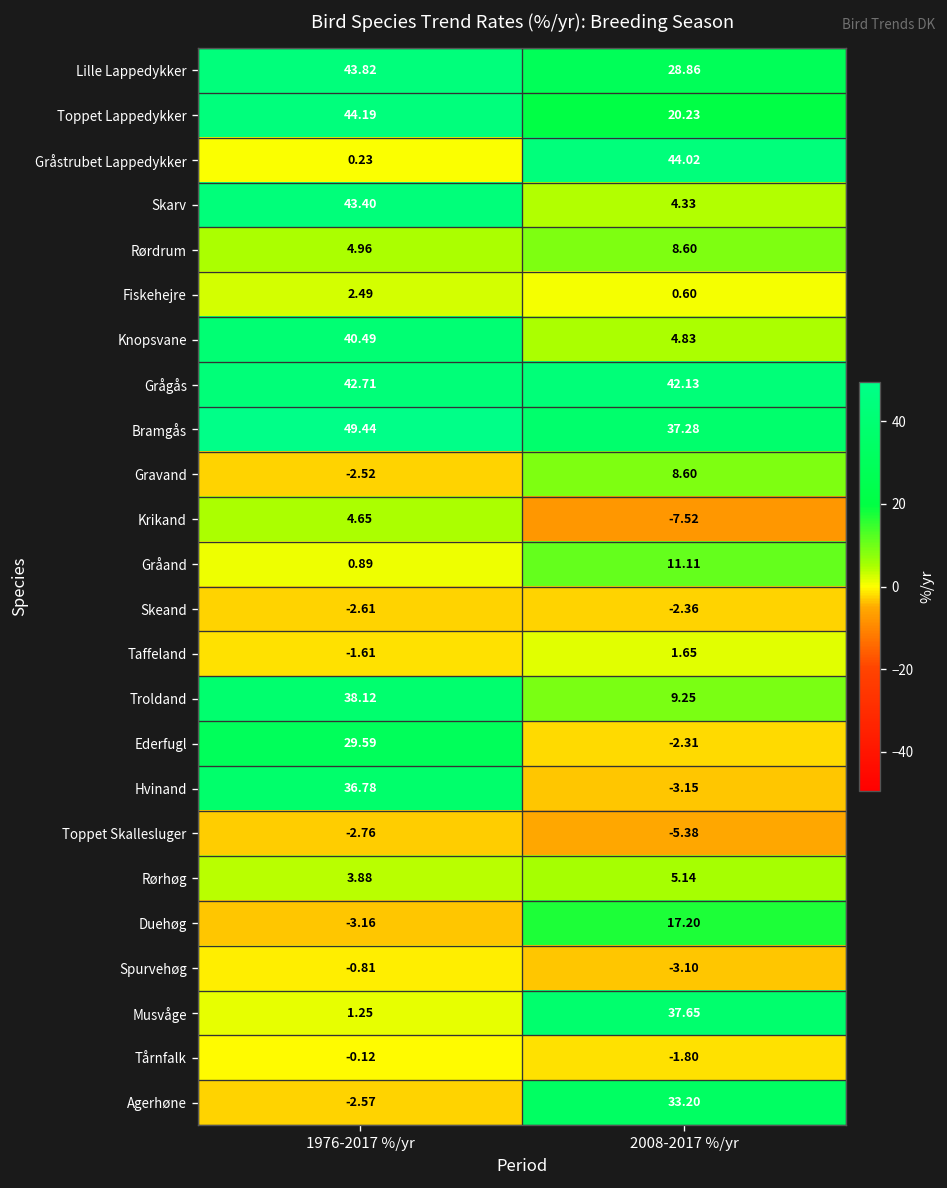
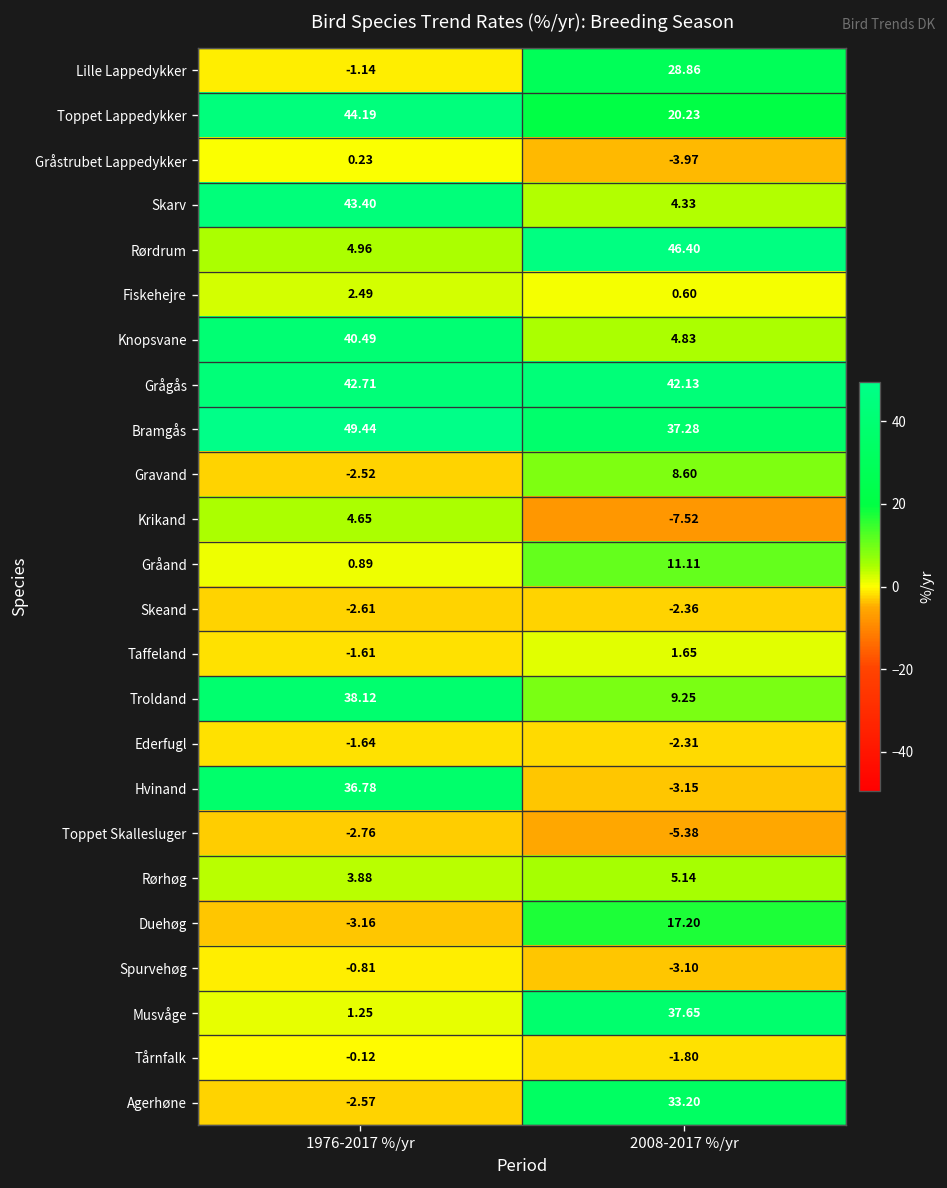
  {
    "Lille Lappedykker": {
-     "1976-2017 %/yr": 43.82,
+     "1976-2017 %/yr": -1.14,
      "2008-2017 %/yr": 28.86
    },
    "Toppet Lappedykker": {
      "1976-2017 %/yr": 44.19,
      "2008-2017 %/yr": 20.23
    },
    "Gråstrubet Lappedykker": {
      "1976-2017 %/yr": 0.23,
-     "2008-2017 %/yr": 44.02
+     "2008-2017 %/yr": -3.97
    },
    "Skarv": {
      "1976-2017 %/yr": 43.40,
      "2008-2017 %/yr": 4.33
    },
    "Rørdrum": {
      "1976-2017 %/yr": 4.96,
-     "2008-2017 %/yr": 8.60
+     "2008-2017 %/yr": 46.40
    },
    "Fiskehejre": {
      "1976-2017 %/yr": 2.49,
      "2008-2017 %/yr": 0.60
    },
    "Knopsvane": {
      "1976-2017 %/yr": 40.49,
      "2008-2017 %/yr": 4.83
    },
    "Grågås": {
      "1976-2017 %/yr": 42.71,
      "2008-2017 %/yr": 42.13
    },
    "Bramgås": {
      "1976-2017 %/yr": 49.44,
      "2008-2017 %/yr": 37.28
    },
    "Gravand": {
      "1976-2017 %/yr": -2.52,
      "2008-2017 %/yr": 8.60
    },
    "Krikand": {
      "1976-2017 %/yr": 4.65,
      "2008-2017 %/yr": -7.52
    },
    "Gråand": {
      "1976-2017 %/yr": 0.89,
      "2008-2017 %/yr": 11.11
    },
    "Skeand": {
      "1976-2017 %/yr": -2.61,
      "2008-2017 %/yr": -2.36
    },
    "Taffeland": {
      "1976-2017 %/yr": -1.61,
      "2008-2017 %/yr": 1.65
    },
    "Troldand": {
      "1976-2017 %/yr": 38.12,
      "2008-2017 %/yr": 9.25
    },
    "Ederfugl": {
-     "1976-2017 %/yr": 29.59,
+     "1976-2017 %/yr": -1.64,
      "2008-2017 %/yr": -2.31
    },
    "Hvinand": {
      "1976-2017 %/yr": 36.78,
      "2008-2017 %/yr": -3.15
    },
    "Toppet Skallesluger": {
      "1976-2017 %/yr": -2.76,
      "2008-2017 %/yr": -5.38
    },
    "Rørhøg": {
      "1976-2017 %/yr": 3.88,
      "2008-2017 %/yr": 5.14
    },
    "Duehøg": {
      "1976-2017 %/yr": -3.16,
      "2008-2017 %/yr": 17.20
    },
    "Spurvehøg": {
      "1976-2017 %/yr": -0.81,
      "2008-2017 %/yr": -3.10
    },
    "Musvåge": {
      "1976-2017 %/yr": 1.25,
      "2008-2017 %/yr": 37.65
    },
    "Tårnfalk": {
      "1976-2017 %/yr": -0.12,
      "2008-2017 %/yr": -1.80
    },
    "Agerhøne": {
      "1976-2017 %/yr": -2.57,
      "2008-2017 %/yr": 33.20
    }
  }
